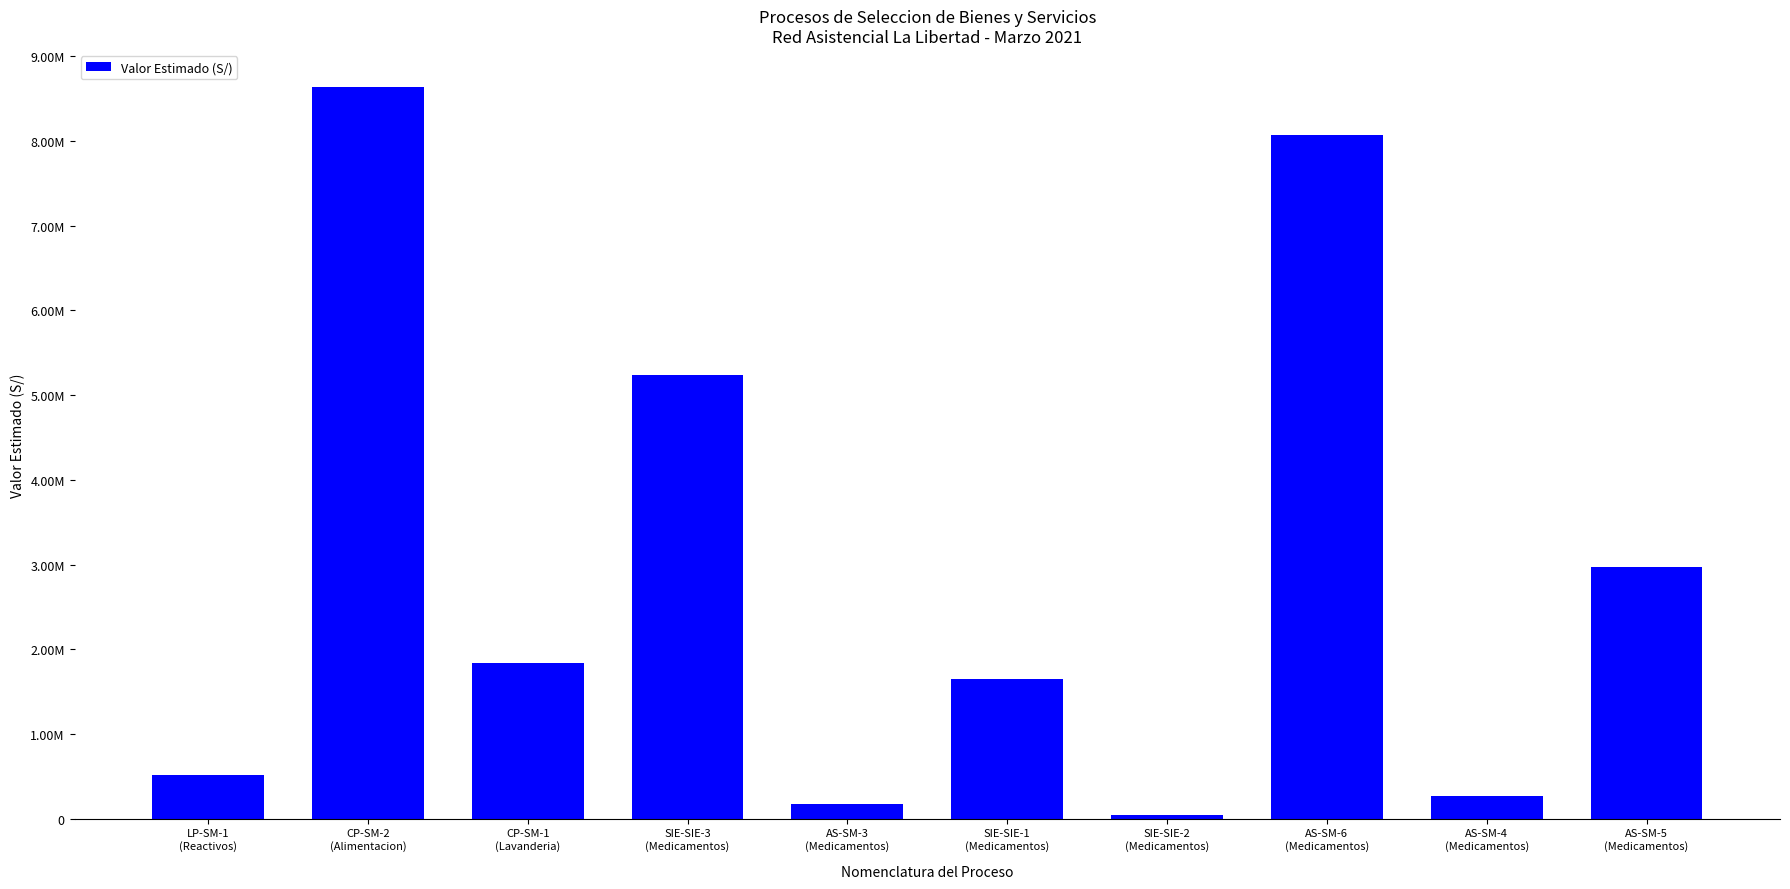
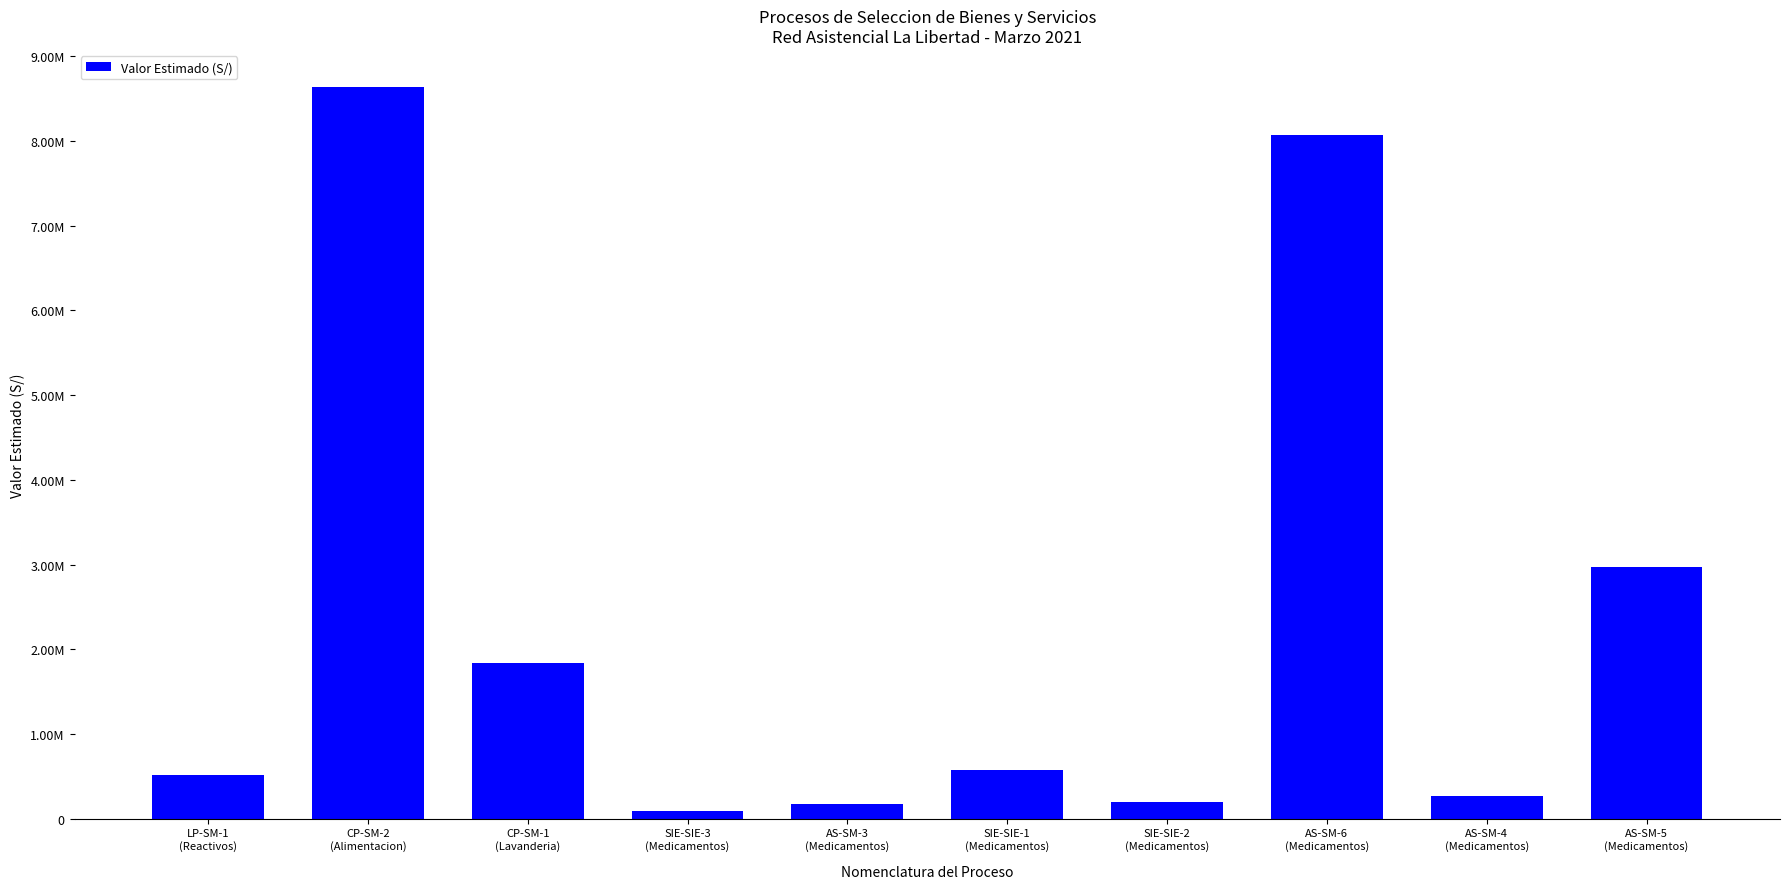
  {
    "LP-SM-1 (Reactivos)": 500000,
    "CP-SM-2 (Alimentacion)": 8600000,
    "CP-SM-1 (Lavanderia)": 1800000,
-   "SIE-SIE-3 (Medicamentos)": 5200000,
+   "SIE-SIE-3 (Medicamentos)": 100000,
    "AS-SM-3 (Medicamentos)": 200000,
-   "SIE-SIE-1 (Medicamentos)": 1700000,
-   "SIE-SIE-2 (Medicamentos)": 0,
+   "SIE-SIE-1 (Medicamentos)": 600000,
+   "SIE-SIE-2 (Medicamentos)": 200000,
    "AS-SM-6 (Medicamentos)": 8100000,
    "AS-SM-4 (Medicamentos)": 300000,
    "AS-SM-5 (Medicamentos)": 3000000
  }
